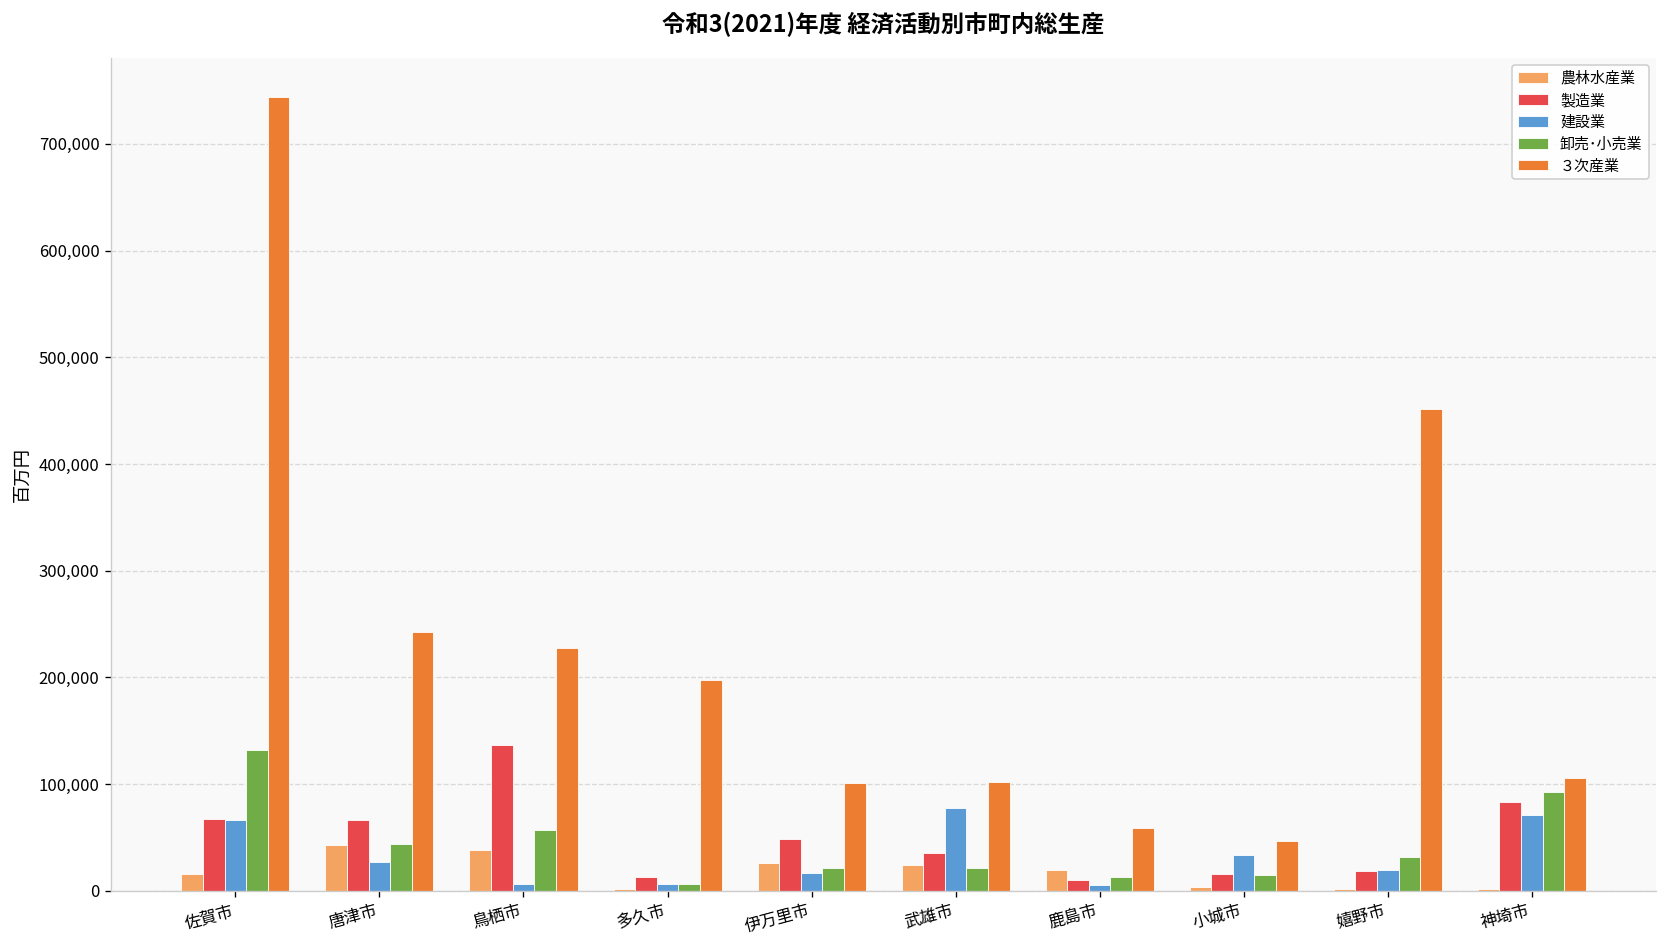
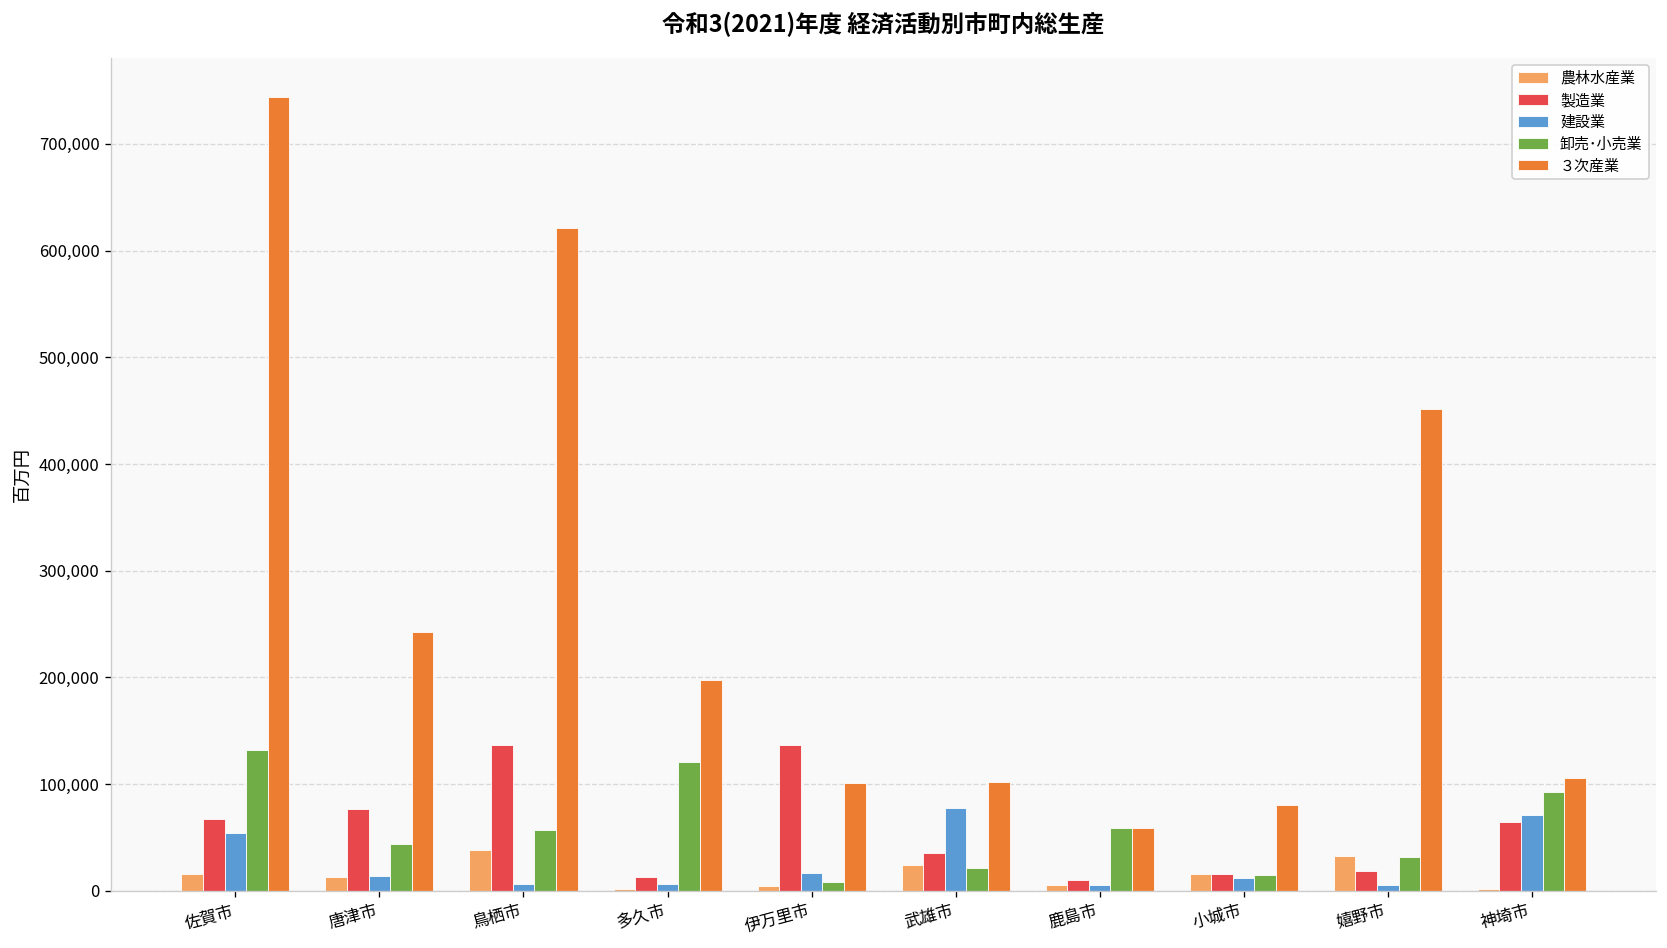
  {
    "農林水産業": {
      "佐賀市": "20,000",
-     "唐津市": "40,000",
+     "唐津市": "10,000",
      "鳥栖市": "40,000",
-     "伊万里市": "30,000",
+     "伊万里市": "0",
      "武雄市": "20,000",
-     "鹿島市": "20,000",
-     "小城市": "0",
-     "嬉野市": "0"
+     "鹿島市": "10,000",
+     "小城市": "20,000",
+     "嬉野市": "30,000"
    },
    "製造業": {
      "佐賀市": "70,000",
-     "唐津市": "70,000",
+     "唐津市": "80,000",
      "鳥栖市": "140,000",
      "多久市": "10,000",
-     "伊万里市": "50,000",
+     "伊万里市": "140,000",
      "武雄市": "40,000",
      "鹿島市": "10,000",
      "小城市": "20,000",
      "嬉野市": "20,000",
-     "神埼市": "80,000"
+     "神埼市": "60,000"
    },
    "建設業": {
-     "佐賀市": "70,000",
-     "唐津市": "30,000",
+     "佐賀市": "50,000",
+     "唐津市": "10,000",
      "鳥栖市": "10,000",
      "多久市": "10,000",
      "伊万里市": "20,000",
      "武雄市": "80,000",
      "鹿島市": "10,000",
-     "小城市": "30,000",
-     "嬉野市": "20,000",
+     "小城市": "10,000",
+     "嬉野市": "10,000",
      "神埼市": "70,000"
    },
    "卸売･小売業": {
      "佐賀市": "130,000",
      "唐津市": "40,000",
      "鳥栖市": "60,000",
-     "多久市": "10,000",
-     "伊万里市": "20,000",
+     "多久市": "120,000",
+     "伊万里市": "10,000",
      "武雄市": "20,000",
-     "鹿島市": "10,000",
+     "鹿島市": "60,000",
      "小城市": "10,000",
      "嬉野市": "30,000",
      "神埼市": "90,000"
    },
    "３次産業": {
      "佐賀市": "740,000",
      "唐津市": "240,000",
-     "鳥栖市": "230,000",
+     "鳥栖市": "620,000",
      "多久市": "200,000",
      "伊万里市": "100,000",
      "武雄市": "100,000",
      "鹿島市": "60,000",
-     "小城市": "50,000",
+     "小城市": "80,000",
      "嬉野市": "450,000",
      "神埼市": "110,000"
    }
  }
